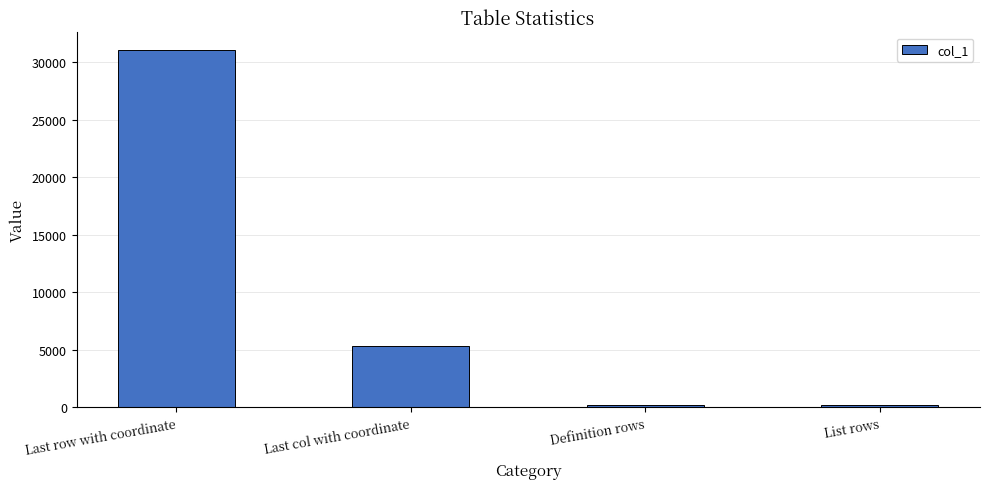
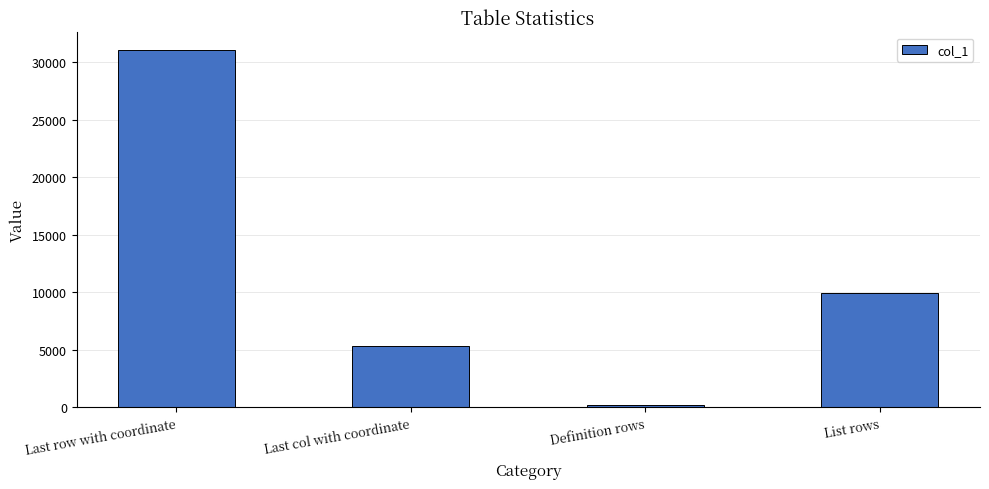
  {
    "Last row with coordinate": 31000,
    "Last col with coordinate": 5400,
    "Definition rows": 200,
-   "List rows": 200
+   "List rows": 9900
  }
